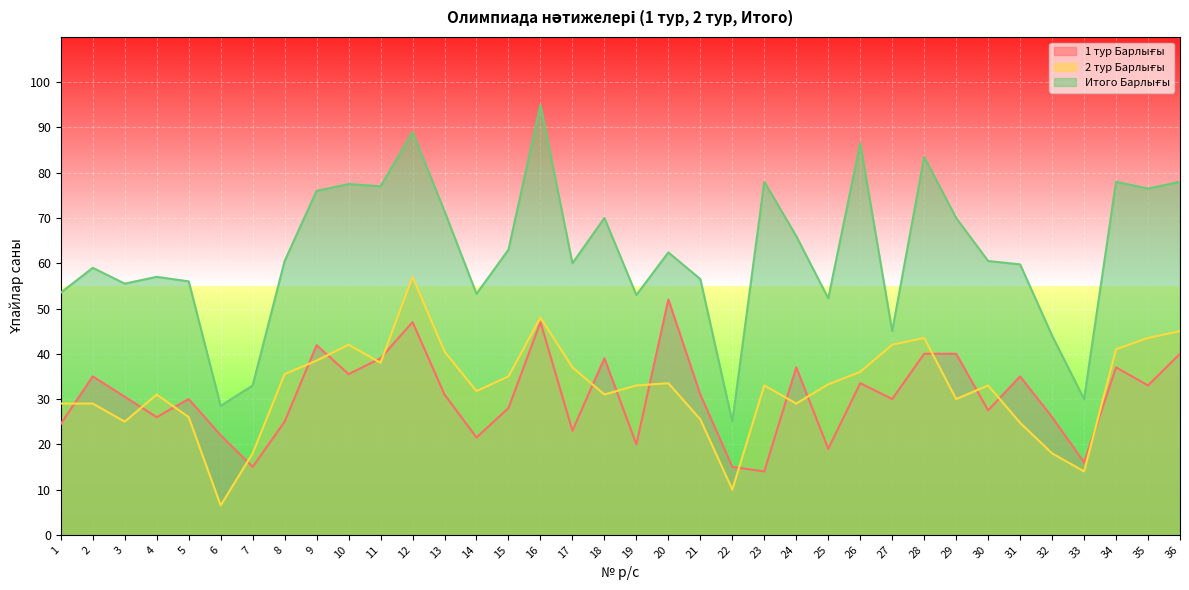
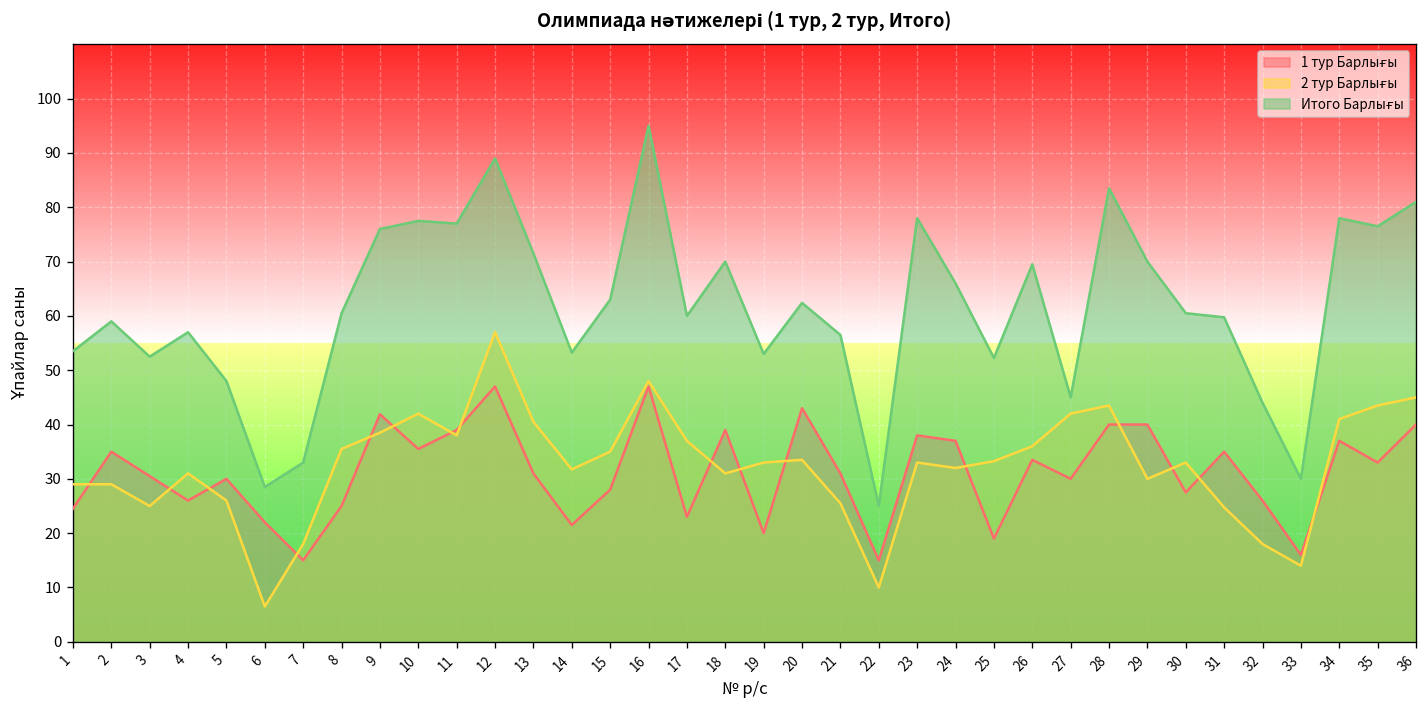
  {
    "1 тур Барлығы": {
      "1": 25,
      "2": 35,
      "3": 31,
      "4": 26,
      "5": 30,
      "6": 22,
      "7": 15,
      "8": 25,
      "9": 42,
      "10": 36,
      "11": 39,
      "12": 47,
      "13": 31,
      "14": 22,
      "15": 28,
      "16": 47,
      "17": 23,
      "18": 39,
      "19": 20,
-     "20": 52,
+     "20": 43,
      "21": 31,
      "22": 15,
-     "23": 14,
+     "23": 38,
      "24": 37,
      "25": 19,
      "26": 34,
      "27": 30,
      "28": 40,
      "29": 40,
      "30": 28,
      "31": 35,
      "32": 26,
      "33": 16,
      "34": 37,
      "35": 33,
      "36": 40
    },
    "2 тур Барлығы": {
      "1": 29,
      "2": 29,
      "3": 25,
      "4": 31,
      "5": 26,
      "6": 7,
      "7": 18,
      "8": 36,
      "9": 39,
      "10": 42,
      "11": 38,
      "12": 57,
      "13": 41,
      "14": 32,
      "15": 35,
      "16": 48,
      "17": 37,
      "18": 31,
      "19": 33,
      "20": 34,
      "21": 26,
      "22": 10,
      "23": 33,
-     "24": 29,
+     "24": 32,
      "25": 33,
      "26": 36,
      "27": 42,
      "28": 44,
      "29": 30,
      "30": 33,
      "31": 25,
      "32": 18,
      "33": 14,
      "34": 41,
      "35": 44,
      "36": 45
    },
    "Итого Барлығы": {
      "1": 54,
      "2": 59,
-     "3": 56,
+     "3": 53,
      "4": 57,
-     "5": 56,
+     "5": 48,
      "6": 29,
      "7": 33,
      "8": 61,
      "9": 76,
      "10": 78,
      "11": 77,
      "12": 89,
      "13": 72,
      "14": 53,
      "15": 63,
      "16": 95,
      "17": 60,
      "18": 70,
      "19": 53,
      "20": 62,
      "21": 57,
      "22": 25,
      "23": 78,
      "24": 66,
      "25": 52,
-     "26": 87,
+     "26": 70,
      "27": 45,
      "28": 84,
      "29": 70,
      "30": 61,
      "31": 60,
      "32": 44,
      "33": 30,
      "34": 78,
      "35": 77,
-     "36": 78
+     "36": 81
    }
  }
